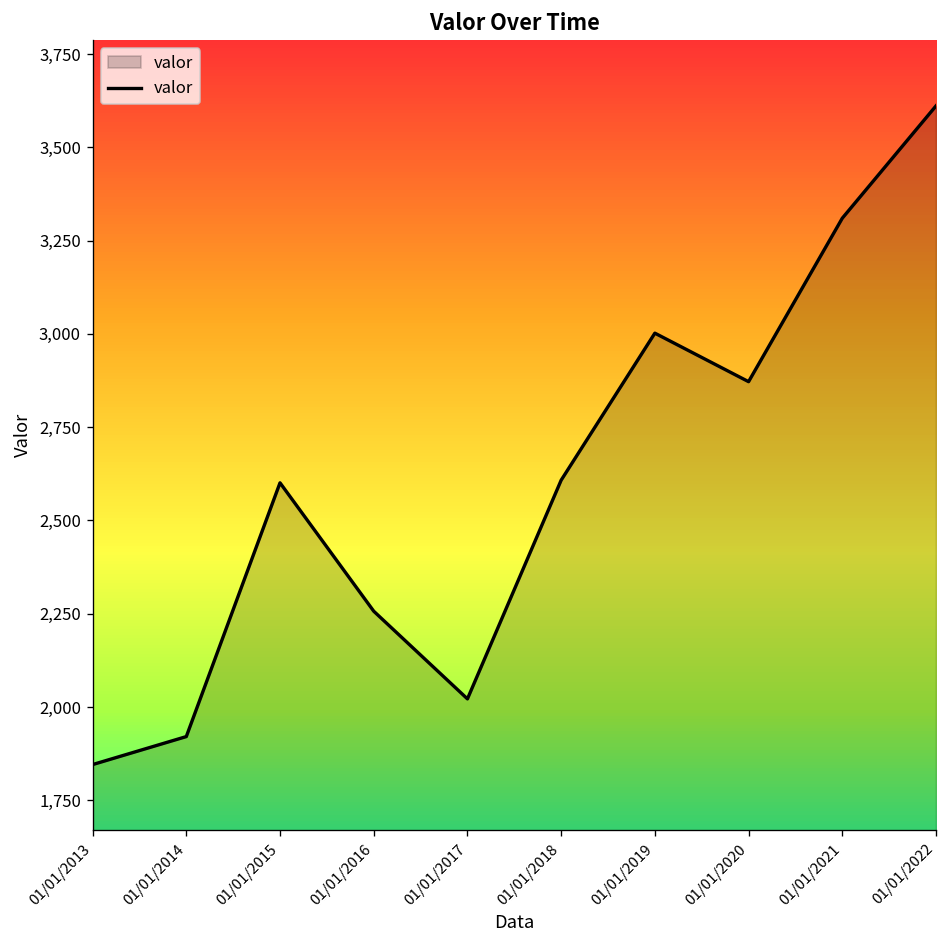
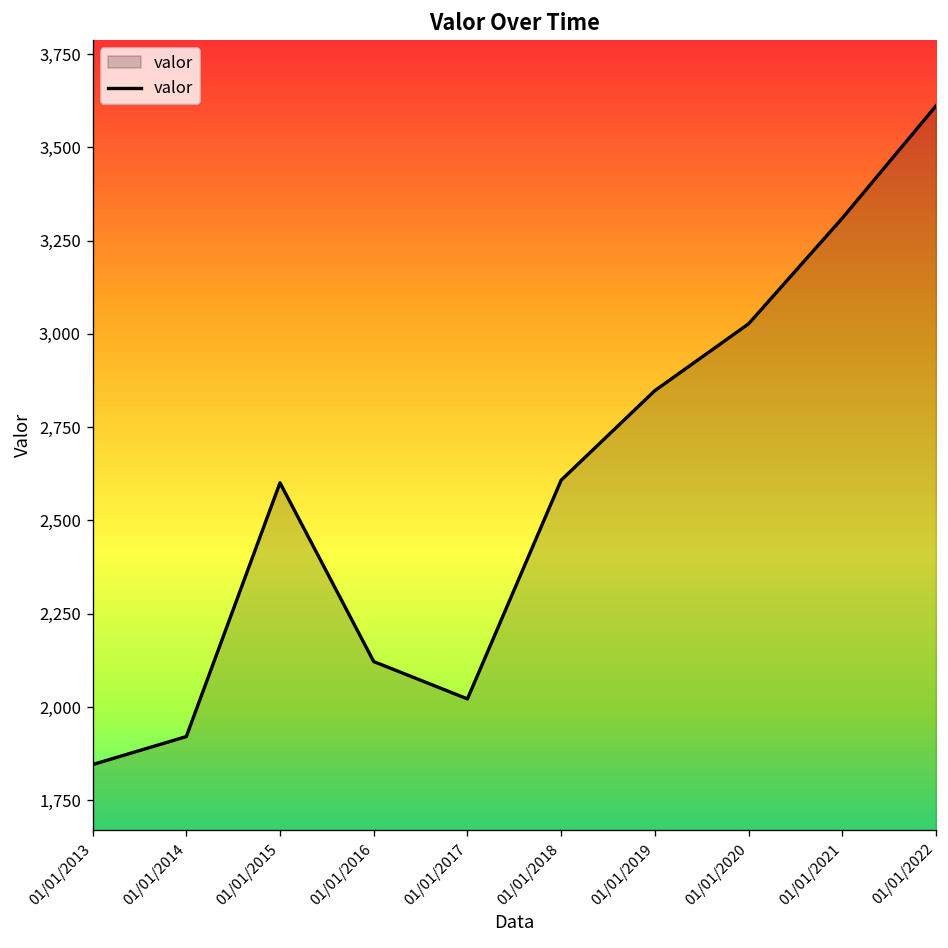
  {
    "01/01/2013": "1,850",
    "01/01/2014": "1,920",
    "01/01/2015": "2,600",
-   "01/01/2016": "2,260",
+   "01/01/2016": "2,120",
    "01/01/2017": "2,020",
    "01/01/2018": "2,610",
-   "01/01/2019": "3,000",
-   "01/01/2020": "2,870",
+   "01/01/2019": "2,850",
+   "01/01/2020": "3,030",
    "01/01/2021": "3,310",
    "01/01/2022": "3,610"
  }
